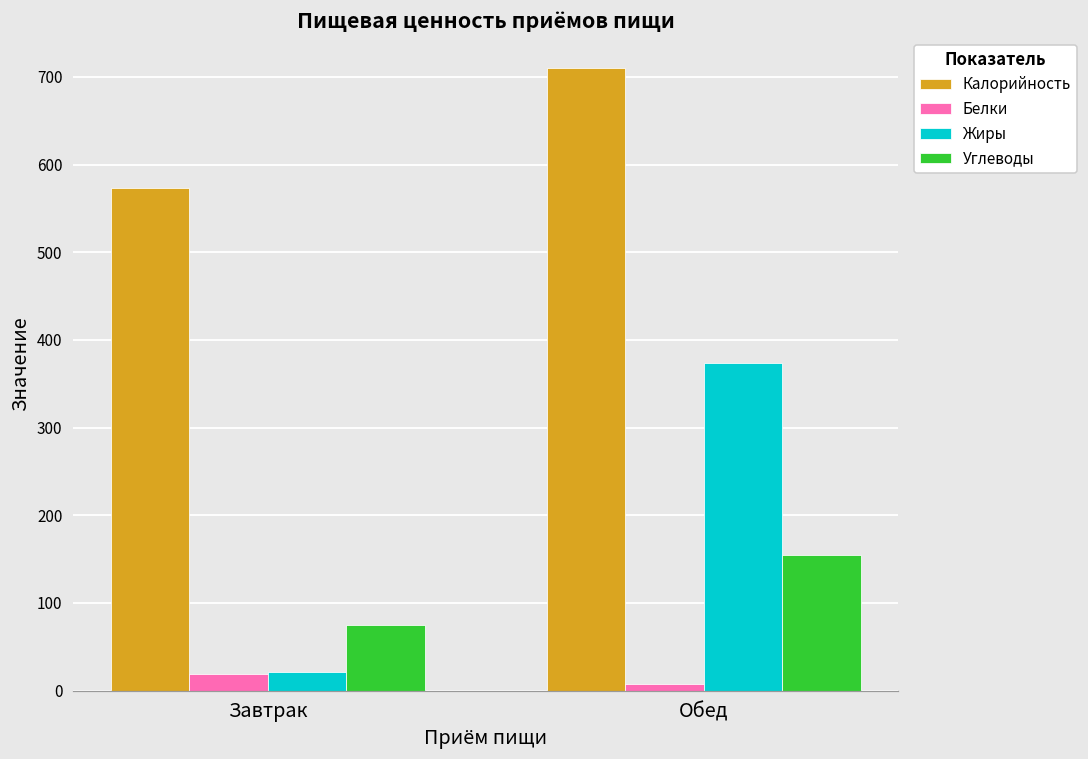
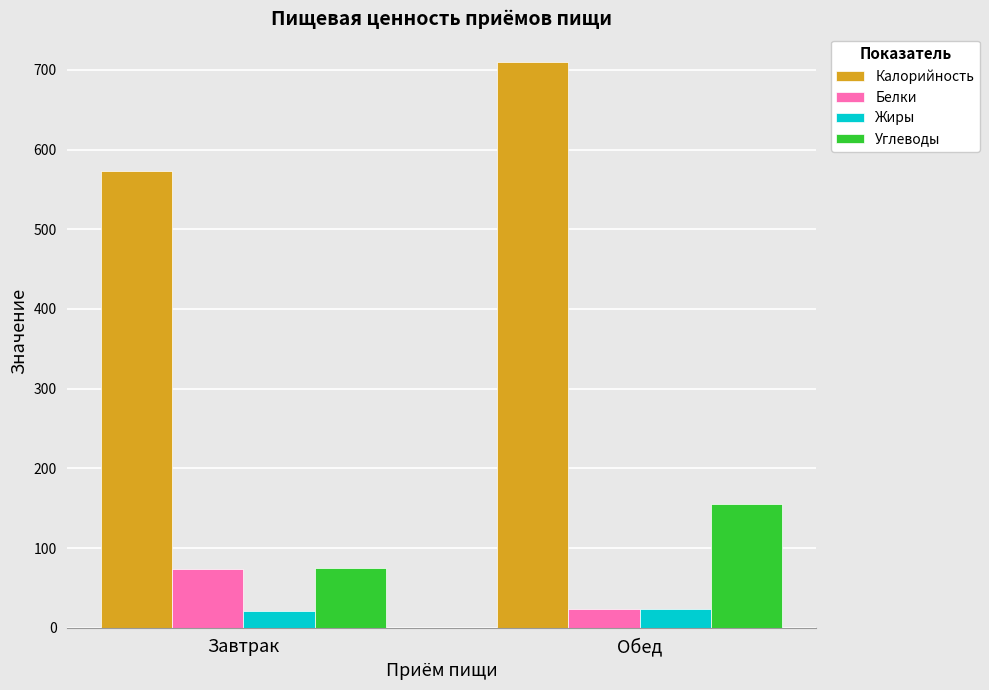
  {
    "Калорийность": {
      "Завтрак": 570,
      "Обед": 710
    },
    "Белки": {
-     "Завтрак": 20,
-     "Обед": 10
+     "Завтрак": 70,
+     "Обед": 20
    },
    "Жиры": {
      "Завтрак": 20,
-     "Обед": 370
+     "Обед": 20
    },
    "Углеводы": {
      "Завтрак": 70,
      "Обед": 160
    }
  }
